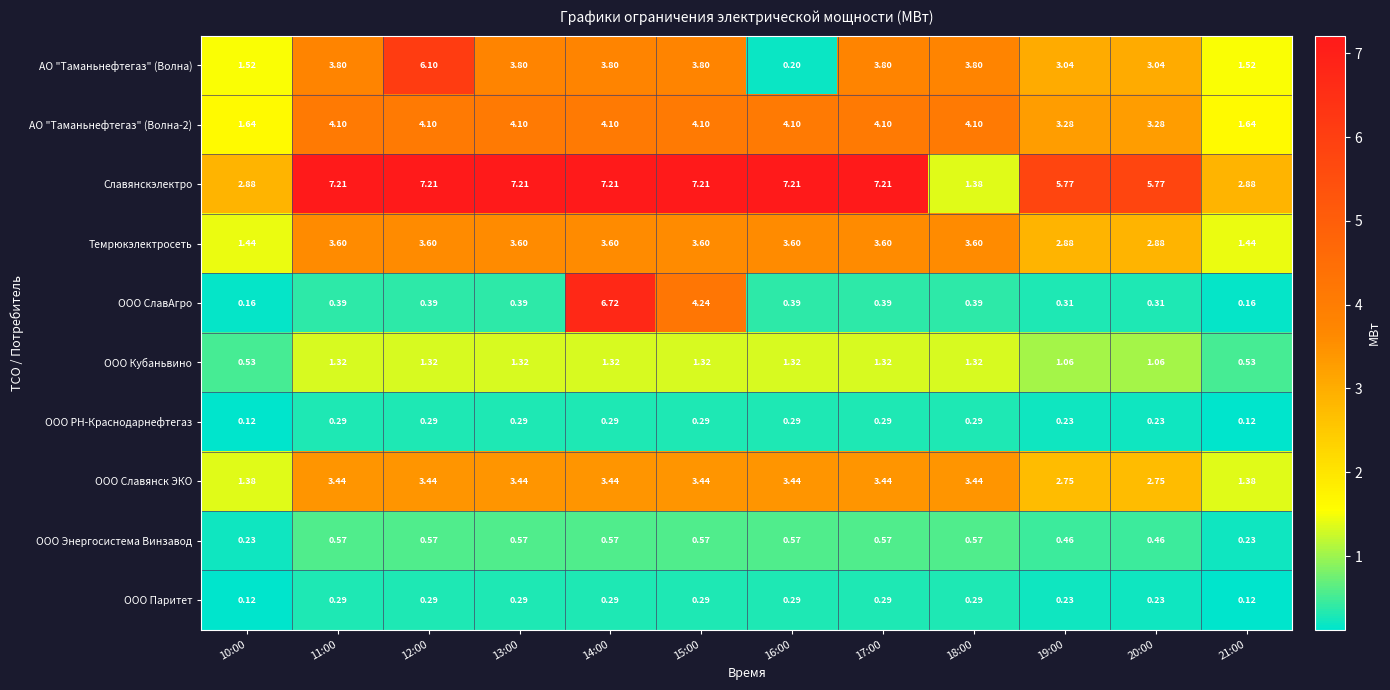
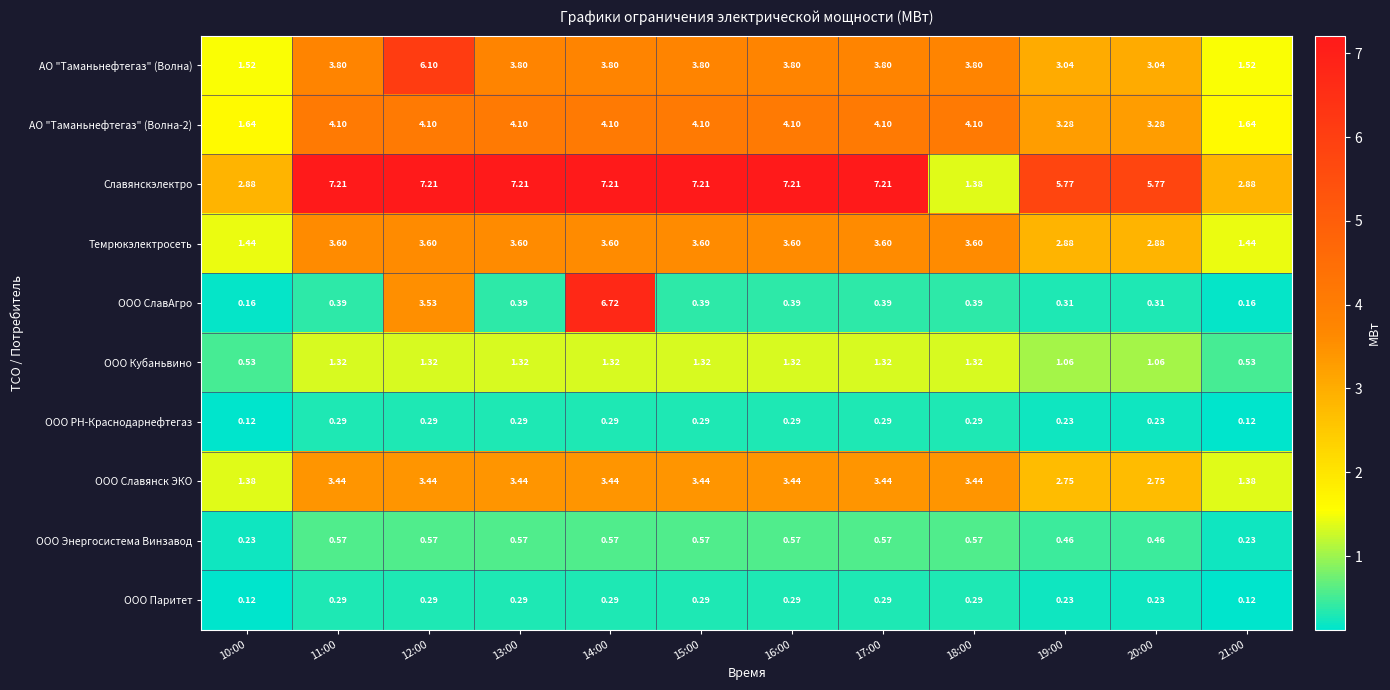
  {
    "АО \"Таманьнефтегаз\" (Волна)": {
      "10:00": 1.52,
      "11:00": 3.80,
      "12:00": 6.10,
      "13:00": 3.80,
      "14:00": 3.80,
      "15:00": 3.80,
-     "16:00": 0.20,
+     "16:00": 3.80,
      "17:00": 3.80,
      "18:00": 3.80,
      "19:00": 3.04,
      "20:00": 3.04,
      "21:00": 1.52
    },
    "АО \"Таманьнефтегаз\" (Волна-2)": {
      "10:00": 1.64,
      "11:00": 4.10,
      "12:00": 4.10,
      "13:00": 4.10,
      "14:00": 4.10,
      "15:00": 4.10,
      "16:00": 4.10,
      "17:00": 4.10,
      "18:00": 4.10,
      "19:00": 3.28,
      "20:00": 3.28,
      "21:00": 1.64
    },
    "Славянскэлектро": {
      "10:00": 2.88,
      "11:00": 7.21,
      "12:00": 7.21,
      "13:00": 7.21,
      "14:00": 7.21,
      "15:00": 7.21,
      "16:00": 7.21,
      "17:00": 7.21,
      "18:00": 1.38,
      "19:00": 5.77,
      "20:00": 5.77,
      "21:00": 2.88
    },
    "Темрюкэлектросеть": {
      "10:00": 1.44,
      "11:00": 3.60,
      "12:00": 3.60,
      "13:00": 3.60,
      "14:00": 3.60,
      "15:00": 3.60,
      "16:00": 3.60,
      "17:00": 3.60,
      "18:00": 3.60,
      "19:00": 2.88,
      "20:00": 2.88,
      "21:00": 1.44
    },
    "ООО СлавАгро": {
      "10:00": 0.16,
      "11:00": 0.39,
-     "12:00": 0.39,
+     "12:00": 3.53,
      "13:00": 0.39,
      "14:00": 6.72,
-     "15:00": 4.24,
+     "15:00": 0.39,
      "16:00": 0.39,
      "17:00": 0.39,
      "18:00": 0.39,
      "19:00": 0.31,
      "20:00": 0.31,
      "21:00": 0.16
    },
    "ООО Кубаньвино": {
      "10:00": 0.53,
      "11:00": 1.32,
      "12:00": 1.32,
      "13:00": 1.32,
      "14:00": 1.32,
      "15:00": 1.32,
      "16:00": 1.32,
      "17:00": 1.32,
      "18:00": 1.32,
      "19:00": 1.06,
      "20:00": 1.06,
      "21:00": 0.53
    },
    "ООО РН-Краснодарнефтегаз": {
      "10:00": 0.12,
      "11:00": 0.29,
      "12:00": 0.29,
      "13:00": 0.29,
      "14:00": 0.29,
      "15:00": 0.29,
      "16:00": 0.29,
      "17:00": 0.29,
      "18:00": 0.29,
      "19:00": 0.23,
      "20:00": 0.23,
      "21:00": 0.12
    },
    "ООО Славянск ЭКО": {
      "10:00": 1.38,
      "11:00": 3.44,
      "12:00": 3.44,
      "13:00": 3.44,
      "14:00": 3.44,
      "15:00": 3.44,
      "16:00": 3.44,
      "17:00": 3.44,
      "18:00": 3.44,
      "19:00": 2.75,
      "20:00": 2.75,
      "21:00": 1.38
    },
    "ООО Энергосистема Винзавод": {
      "10:00": 0.23,
      "11:00": 0.57,
      "12:00": 0.57,
      "13:00": 0.57,
      "14:00": 0.57,
      "15:00": 0.57,
      "16:00": 0.57,
      "17:00": 0.57,
      "18:00": 0.57,
      "19:00": 0.46,
      "20:00": 0.46,
      "21:00": 0.23
    },
    "ООО Паритет": {
      "10:00": 0.12,
      "11:00": 0.29,
      "12:00": 0.29,
      "13:00": 0.29,
      "14:00": 0.29,
      "15:00": 0.29,
      "16:00": 0.29,
      "17:00": 0.29,
      "18:00": 0.29,
      "19:00": 0.23,
      "20:00": 0.23,
      "21:00": 0.12
    }
  }
